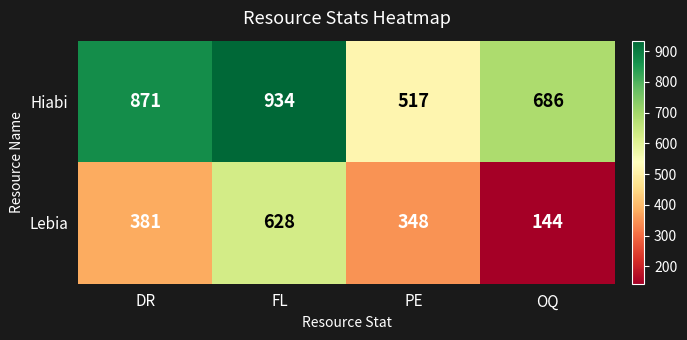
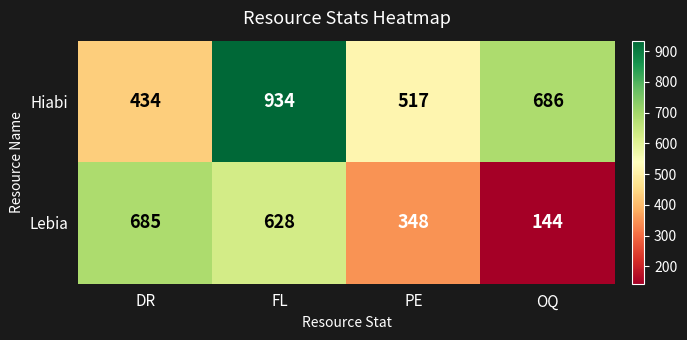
  {
    "Hiabi": {
-     "DR": 871,
+     "DR": 434,
      "FL": 934,
      "PE": 517,
      "OQ": 686
    },
    "Lebia": {
-     "DR": 381,
+     "DR": 685,
      "FL": 628,
      "PE": 348,
      "OQ": 144
    }
  }
